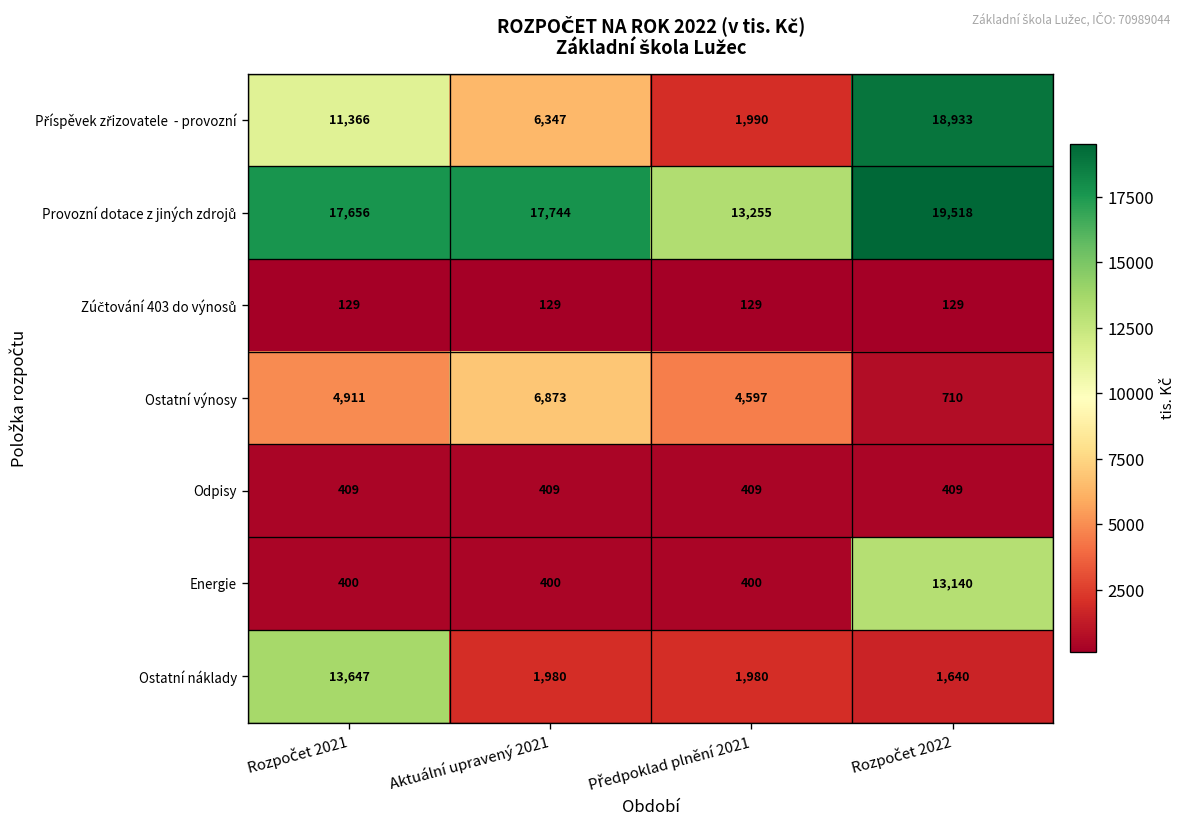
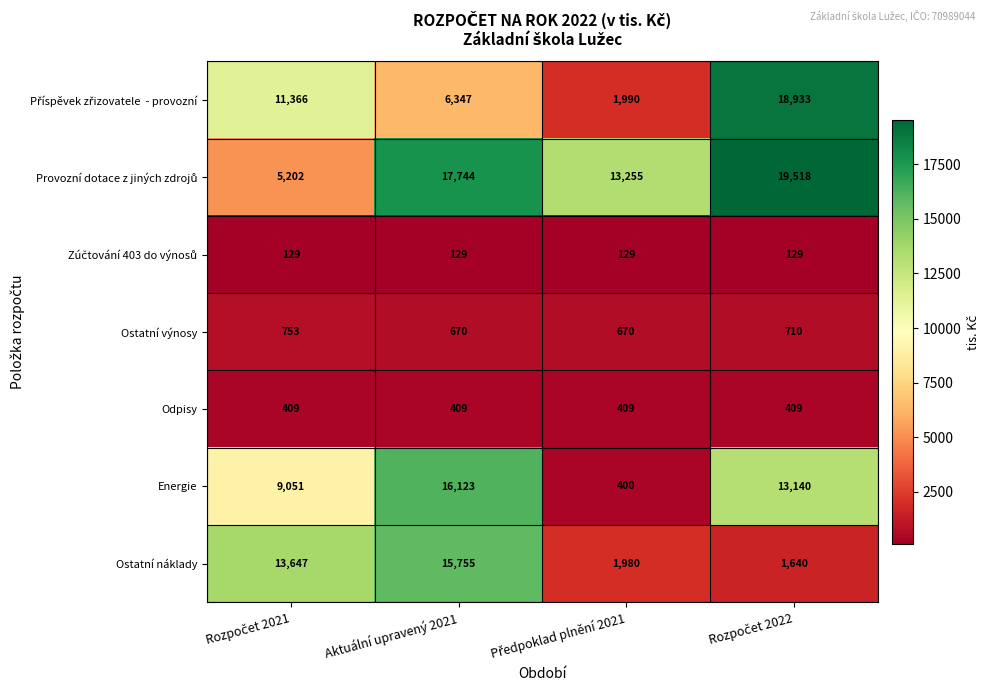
  {
    "Příspěvek zřizovatele - provozní": {
      "Rozpočet 2021": "11,366",
      "Aktuální upravený 2021": "6,347",
      "Předpoklad plnění 2021": "1,990",
      "Rozpočet 2022": "18,933"
    },
    "Provozní dotace z jiných zdrojů": {
-     "Rozpočet 2021": "17,656",
+     "Rozpočet 2021": "5,202",
      "Aktuální upravený 2021": "17,744",
      "Předpoklad plnění 2021": "13,255",
      "Rozpočet 2022": "19,518"
    },
    "Zúčtování 403 do výnosů": {
      "Rozpočet 2021": "129",
      "Aktuální upravený 2021": "129",
      "Předpoklad plnění 2021": "129",
      "Rozpočet 2022": "129"
    },
    "Ostatní výnosy": {
-     "Rozpočet 2021": "4,911",
-     "Aktuální upravený 2021": "6,873",
-     "Předpoklad plnění 2021": "4,597",
+     "Rozpočet 2021": "753",
+     "Aktuální upravený 2021": "670",
+     "Předpoklad plnění 2021": "670",
      "Rozpočet 2022": "710"
    },
    "Odpisy": {
      "Rozpočet 2021": "409",
      "Aktuální upravený 2021": "409",
      "Předpoklad plnění 2021": "409",
      "Rozpočet 2022": "409"
    },
    "Energie": {
-     "Rozpočet 2021": "400",
-     "Aktuální upravený 2021": "400",
+     "Rozpočet 2021": "9,051",
+     "Aktuální upravený 2021": "16,123",
      "Předpoklad plnění 2021": "400",
      "Rozpočet 2022": "13,140"
    },
    "Ostatní náklady": {
      "Rozpočet 2021": "13,647",
-     "Aktuální upravený 2021": "1,980",
+     "Aktuální upravený 2021": "15,755",
      "Předpoklad plnění 2021": "1,980",
      "Rozpočet 2022": "1,640"
    }
  }
